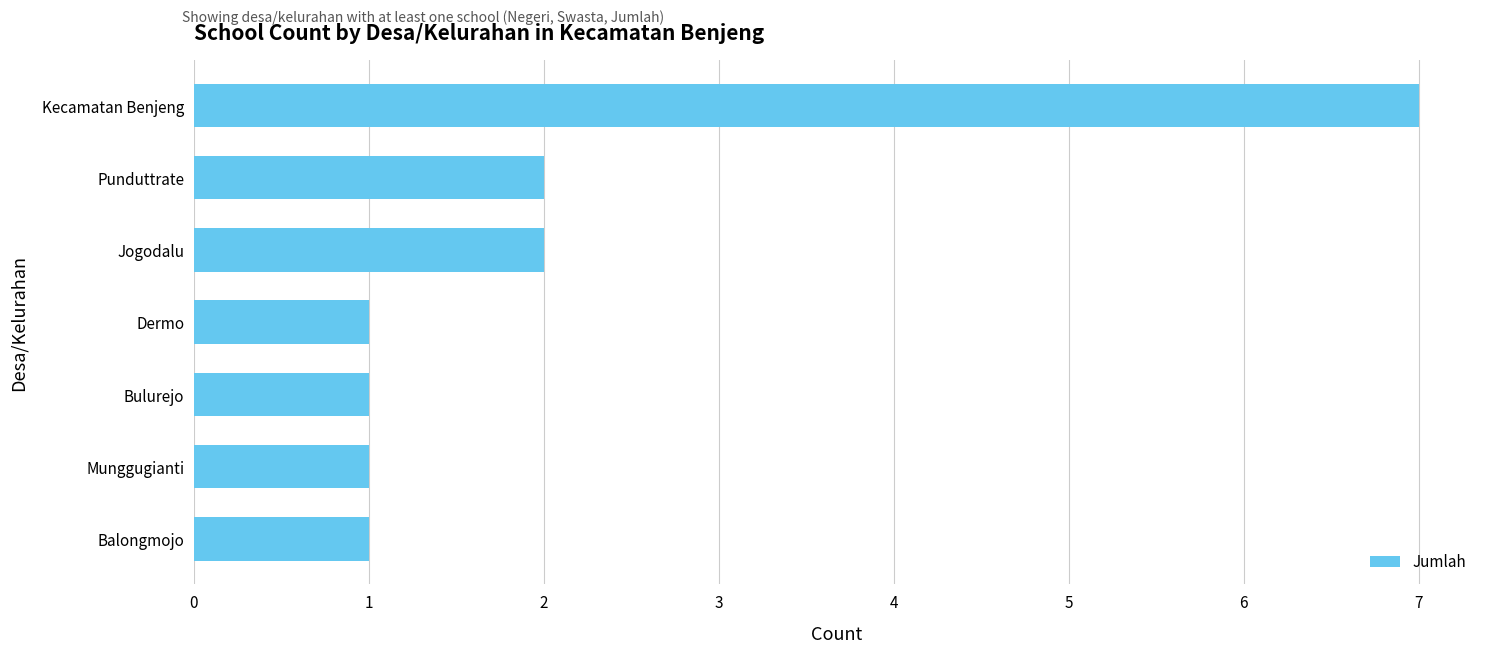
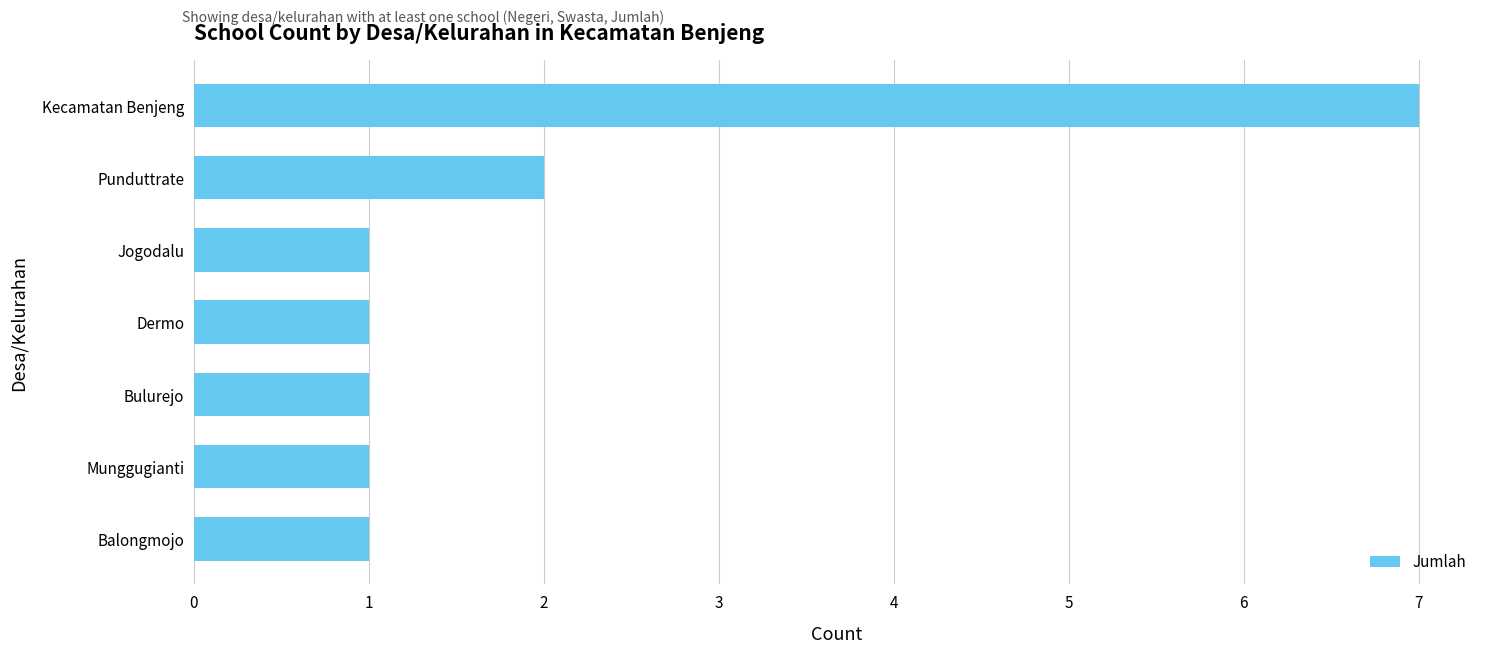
  {
    "Kecamatan Benjeng": 7,
    "Punduttrate": 2,
-   "Jogodalu": 2,
+   "Jogodalu": 1,
    "Dermo": 1,
    "Bulurejo": 1,
    "Munggugianti": 1,
    "Balongmojo": 1
  }
